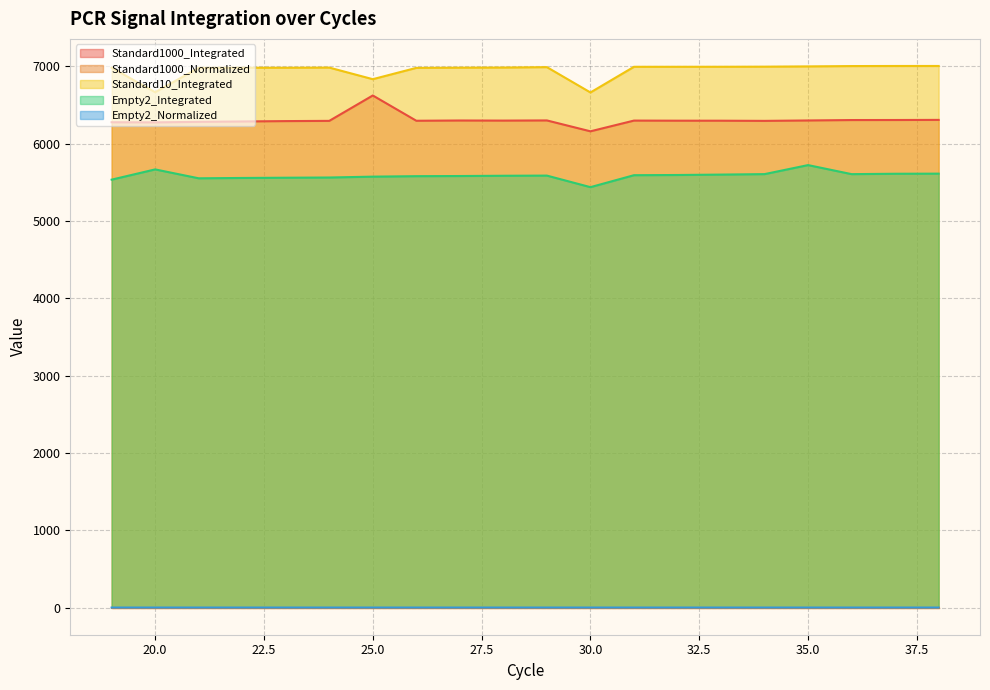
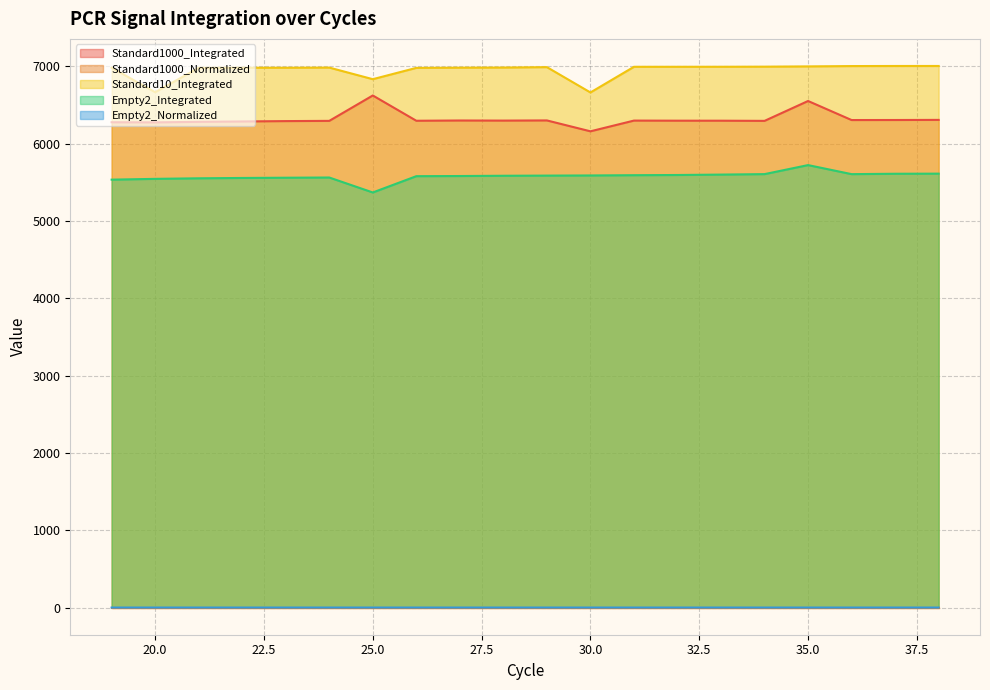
  {
    "Standard1000_Integrated": {
      "25.0": 6600,
      "30.0": 6200,
-     "35.0": 6300
+     "35.0": 6600
    },
    "Empty2_Normalized": {
      "20.0": 0,
      "25.0": 0,
      "30.0": 0,
      "35.0": 0
    },
    "Standard10_Integrated": {
      "25.0": 6800,
      "30.0": 6700,
      "35.0": 7000
    },
    "Empty2_Integrated": {
-     "20.0": 5700,
-     "25.0": 5600,
-     "30.0": 5400,
+     "20.0": 5500,
+     "25.0": 5400,
+     "30.0": 5600,
      "35.0": 5700
    }
  }
